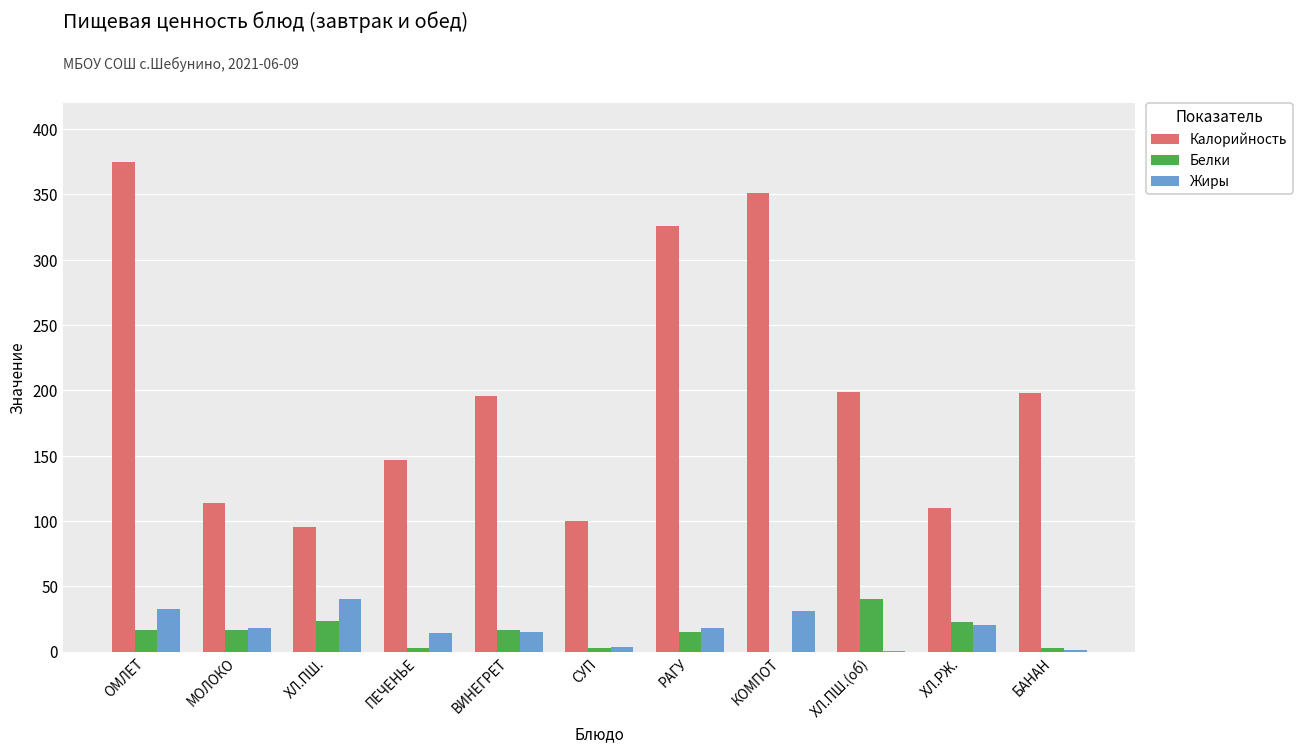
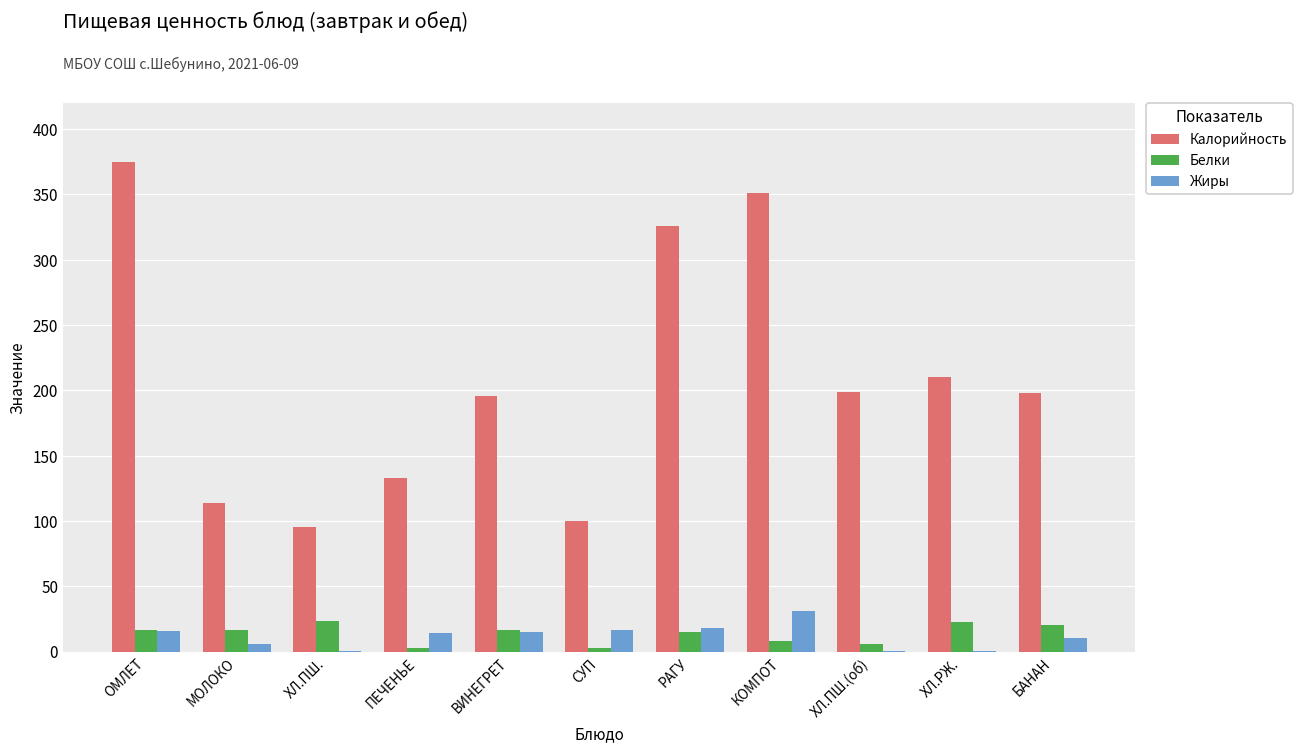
  {
    "Калорийность": {
      "ОМЛЕТ": 375,
      "МОЛОКО": 114,
      "ХЛ.ПШ.": 95,
-     "ПЕЧЕНЬЕ": 147,
+     "ПЕЧЕНЬЕ": 133,
      "ВИНЕГРЕТ": 196,
      "СУП": 100,
      "РАГУ": 326,
      "КОМПОТ": 351,
      "ХЛ.ПШ.(об)": 199,
-     "ХЛ.РЖ.": 110,
+     "ХЛ.РЖ.": 210,
      "БАНАН": 198
    },
    "Белки": {
      "ОМЛЕТ": 17,
      "МОЛОКО": 16,
      "ХЛ.ПШ.": 23,
      "ПЕЧЕНЬЕ": 3,
      "ВИНЕГРЕТ": 17,
      "СУП": 3,
      "РАГУ": 15,
-     "КОМПОТ": 0,
-     "ХЛ.ПШ.(об)": 40,
+     "КОМПОТ": 8,
+     "ХЛ.ПШ.(об)": 6,
      "ХЛ.РЖ.": 23,
-     "БАНАН": 3
+     "БАНАН": 20
    },
    "Жиры": {
-     "ОМЛЕТ": 32,
-     "МОЛОКО": 18,
-     "ХЛ.ПШ.": 40,
+     "ОМЛЕТ": 16,
+     "МОЛОКО": 5,
+     "ХЛ.ПШ.": 0,
      "ПЕЧЕНЬЕ": 14,
      "ВИНЕГРЕТ": 15,
-     "СУП": 4,
+     "СУП": 16,
      "РАГУ": 18,
      "КОМПОТ": 31,
-     "ХЛ.РЖ.": 20,
-     "БАНАН": 1
+     "ХЛ.РЖ.": 1,
+     "БАНАН": 10
    }
  }
